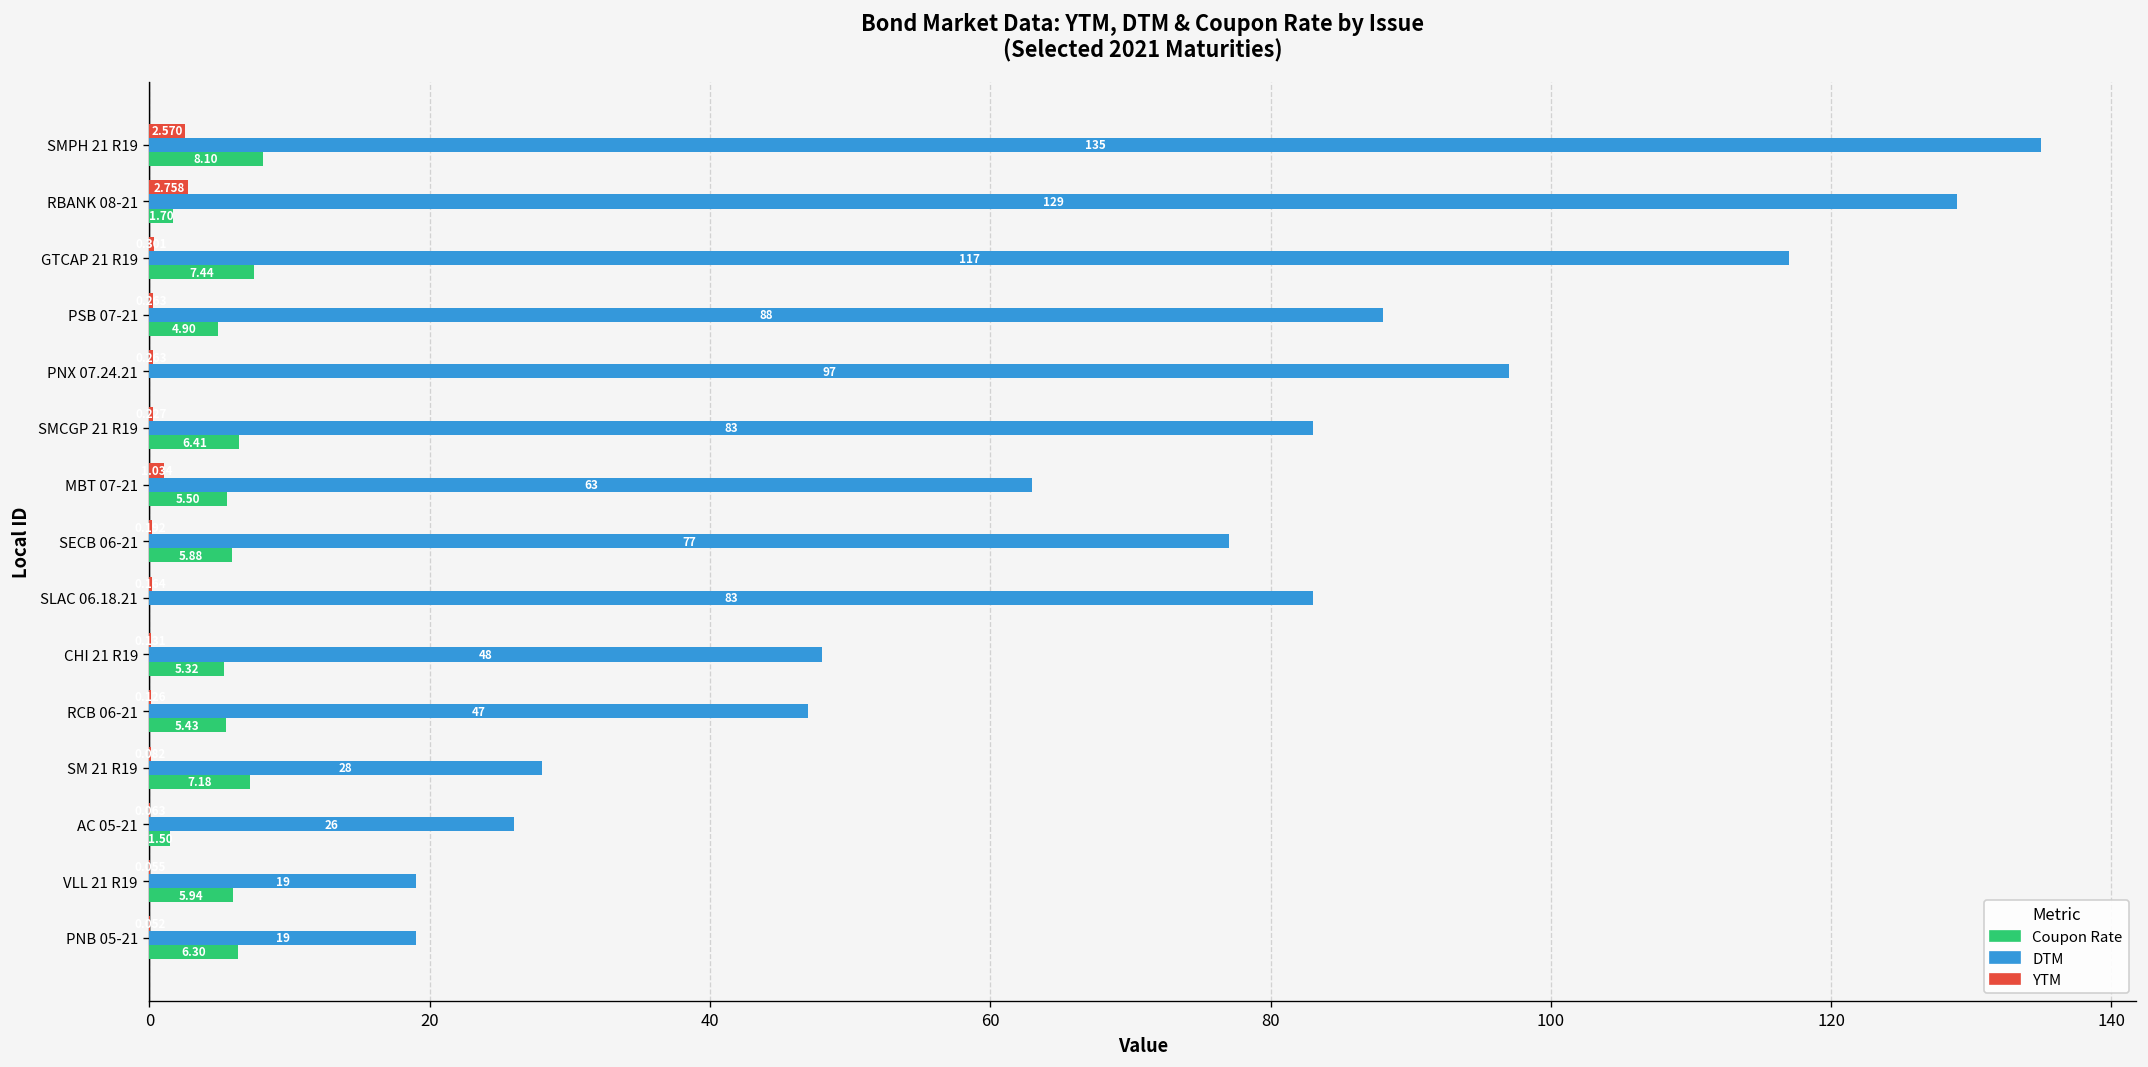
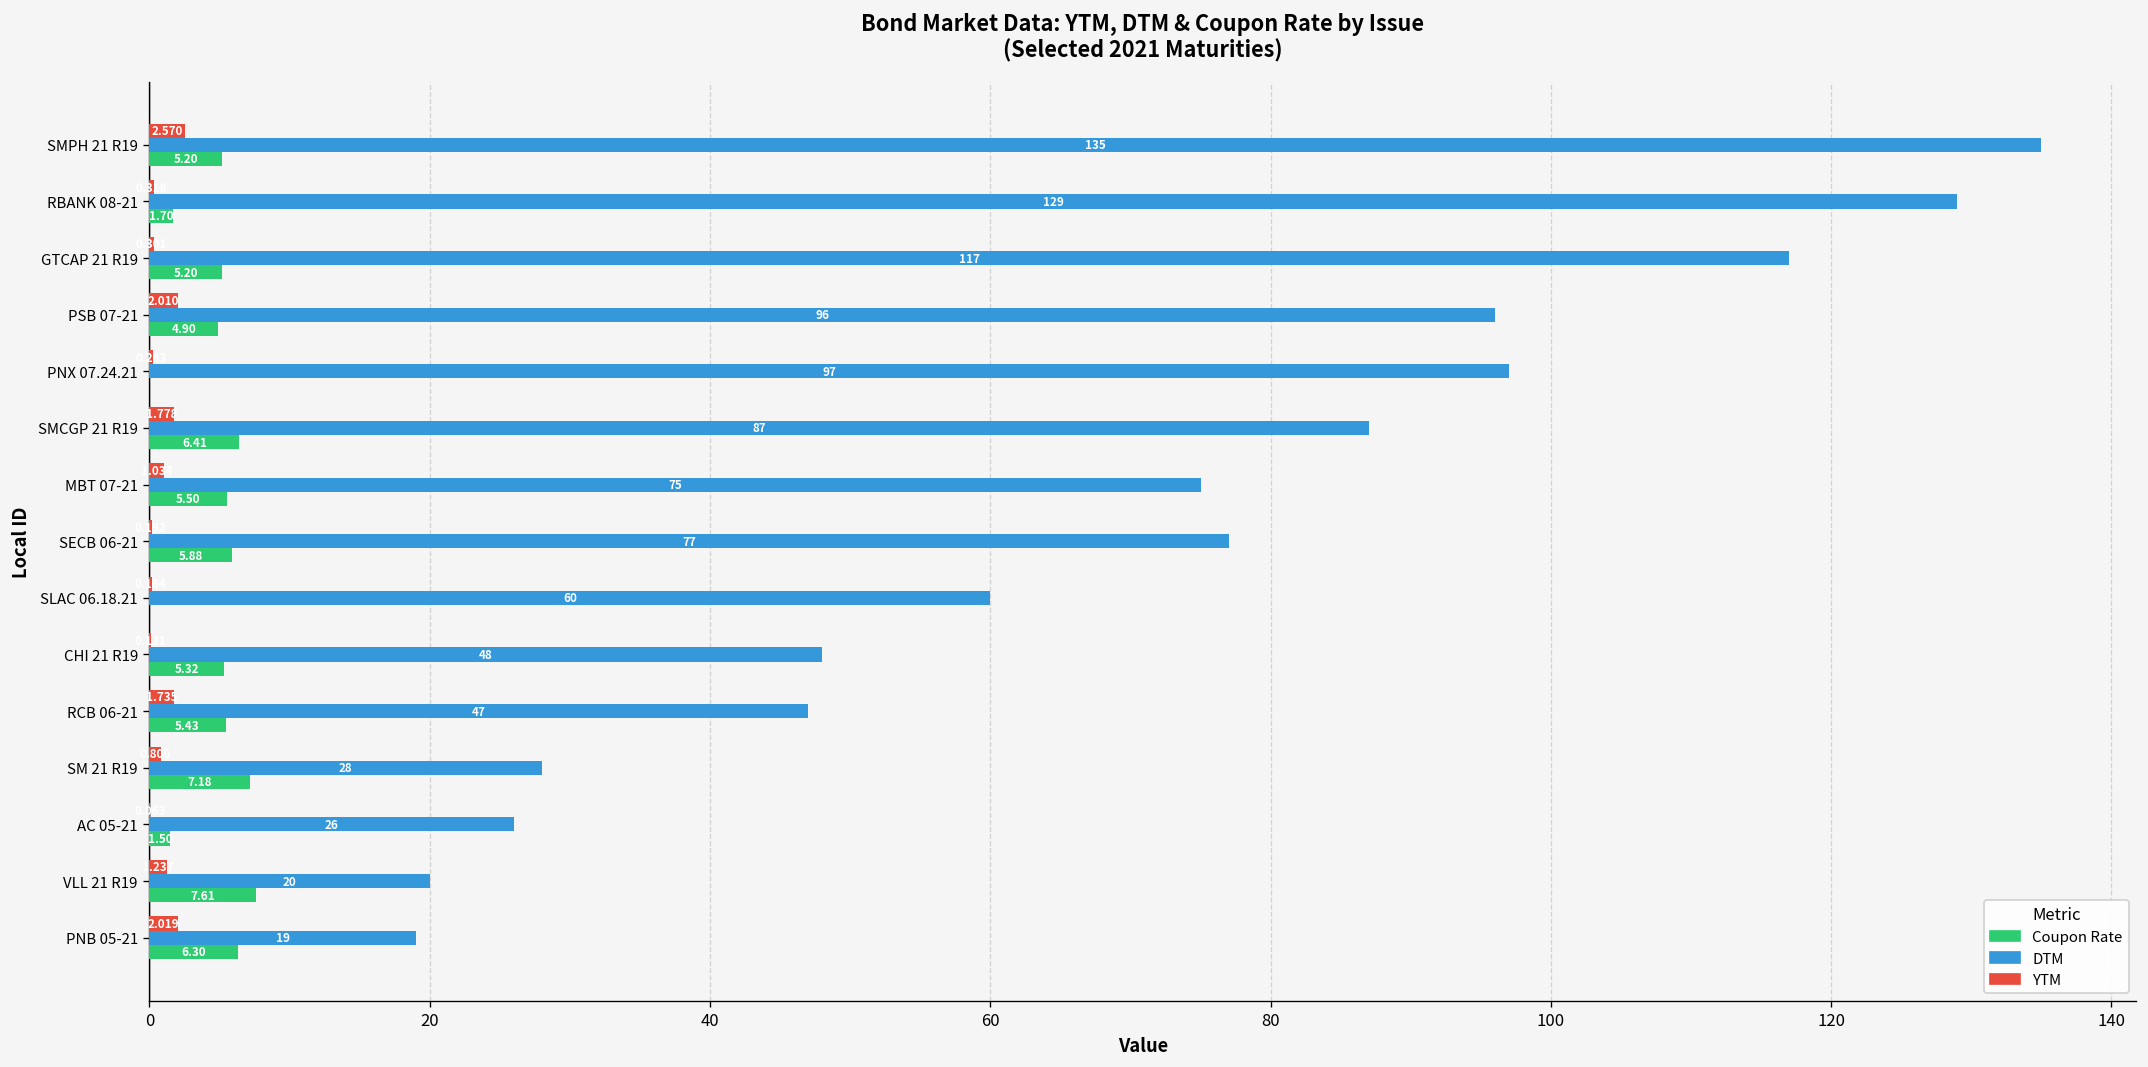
  {
    "YTM": {
-     "RBANK 08-21": 2.8,
+     "RBANK 08-21": 0.3,
      "GTCAP 21 R19": 0.3,
-     "PSB 07-21": 0.3,
+     "PSB 07-21": 2.0,
      "PNX 07.24.21": 0.3,
-     "SMCGP 21 R19": 0.2,
+     "SMCGP 21 R19": 1.8,
      "MBT 07-21": 1.0,
-     "RCB 06-21": 0.1,
-     "SM 21 R19": 0.1,
-     "VLL 21 R19": 0.1,
-     "PNB 05-21": 0.1
+     "RCB 06-21": 1.7,
+     "SM 21 R19": 0.8,
+     "VLL 21 R19": 1.2,
+     "PNB 05-21": 2.0
    },
    "DTM": {
      "SMPH 21 R19": 135,
      "RBANK 08-21": 129,
      "GTCAP 21 R19": 117,
-     "PSB 07-21": 88,
+     "PSB 07-21": 96,
      "PNX 07.24.21": 97,
-     "SMCGP 21 R19": 83,
-     "MBT 07-21": 63,
+     "SMCGP 21 R19": 87,
+     "MBT 07-21": 75,
      "SECB 06-21": 77,
-     "SLAC 06.18.21": 83,
+     "SLAC 06.18.21": 60,
      "CHI 21 R19": 48,
      "RCB 06-21": 47,
      "SM 21 R19": 28,
      "AC 05-21": 26,
-     "VLL 21 R19": 19,
+     "VLL 21 R19": 20,
      "PNB 05-21": 19
    },
    "Coupon Rate": {
-     "SMPH 21 R19": 8.10,
+     "SMPH 21 R19": 5.20,
      "RBANK 08-21": 1.70,
-     "GTCAP 21 R19": 7.44,
+     "GTCAP 21 R19": 5.20,
      "PSB 07-21": 4.90,
      "SMCGP 21 R19": 6.41,
      "MBT 07-21": 5.50,
      "SECB 06-21": 5.88,
      "CHI 21 R19": 5.32,
      "RCB 06-21": 5.43,
      "SM 21 R19": 7.18,
      "AC 05-21": 1.50,
-     "VLL 21 R19": 5.94,
+     "VLL 21 R19": 7.61,
      "PNB 05-21": 6.30
    }
  }
